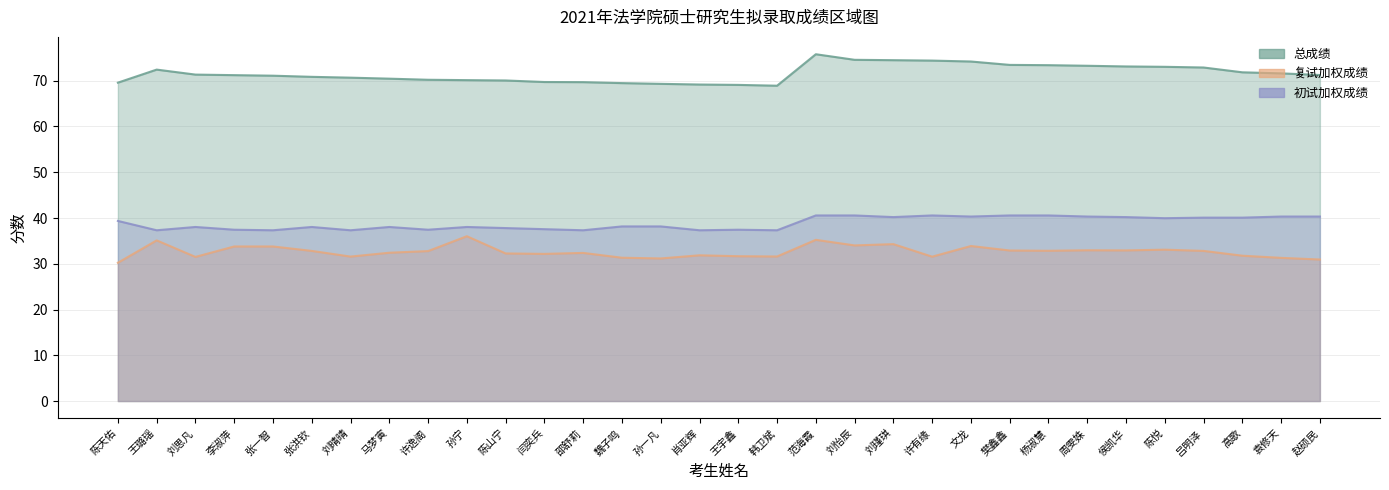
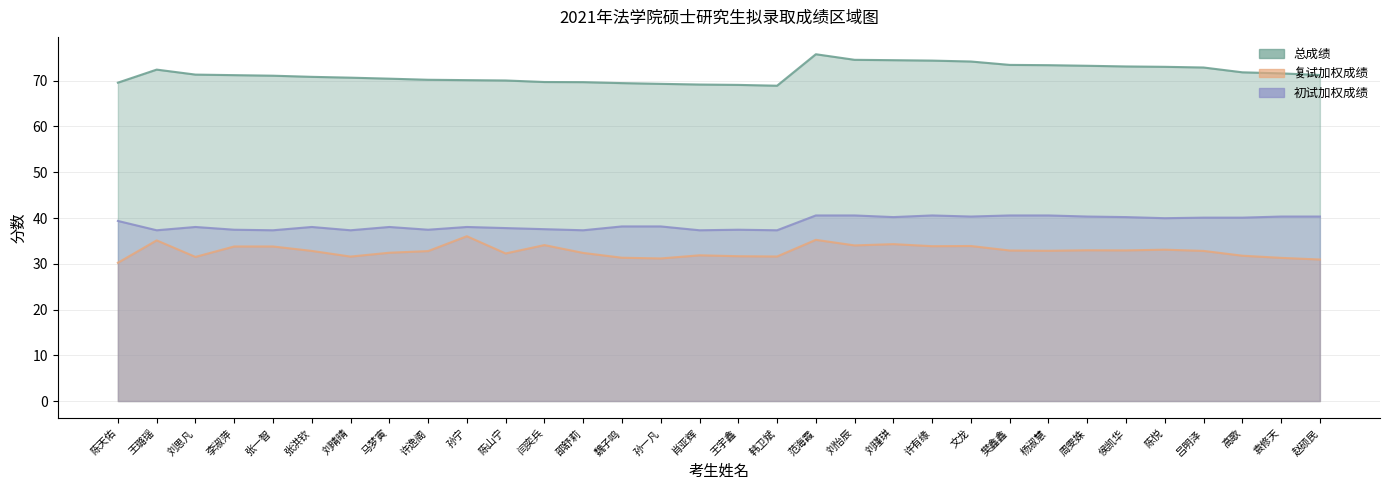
  {
    "复试加权成绩": {
      "陈天佑": 30,
      "王璐瑶": 35,
      "刘思凡": 32,
      "李淑萍": 34,
      "张一智": 34,
      "张洪钦": 33,
      "刘晴晴": 32,
      "马梦寅": 32,
      "许逸阁": 33,
      "孙宁": 36,
      "陈山宁": 32,
-     "闫奕兵": 32,
+     "闫奕兵": 34,
      "邵舒莉": 32,
      "魏子鸣": 31,
      "孙一凡": 31,
      "肖亚辉": 32,
      "王宇鑫": 32,
      "韩卫斌": 32,
      "范海霞": 35,
      "刘怡辰": 34,
      "刘瑾琪": 34,
-     "许有缘": 32,
+     "许有缘": 34,
      "文龙": 34,
      "樊鑫鑫": 33,
      "杨淑慧": 33,
      "周雯姝": 33,
      "侯凯华": 33,
      "陈悦": 33,
      "吕明泽": 33,
      "高歌": 32,
      "袁修天": 31,
      "赵硕民": 31
    }
  }
